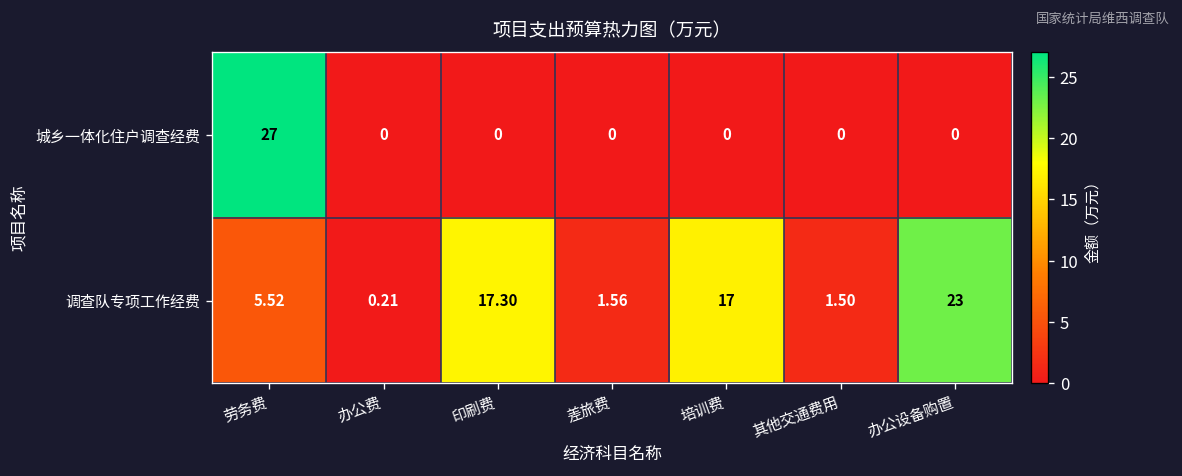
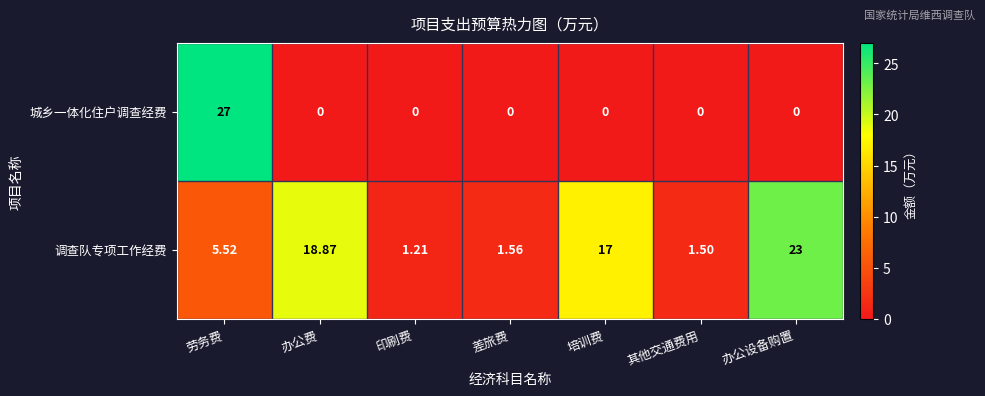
  {
    "城乡一体化住户调查经费": {
      "劳务费": 27,
      "办公费": 0,
      "印刷费": 0,
      "差旅费": 0,
      "培训费": 0,
      "其他交通费用": 0,
      "办公设备购置": 0
    },
    "调查队专项工作经费": {
      "劳务费": 5.52,
-     "办公费": 0.21,
-     "印刷费": 17.30,
+     "办公费": 18.87,
+     "印刷费": 1.21,
      "差旅费": 1.56,
      "培训费": 17,
      "其他交通费用": 1.50,
      "办公设备购置": 23
    }
  }
